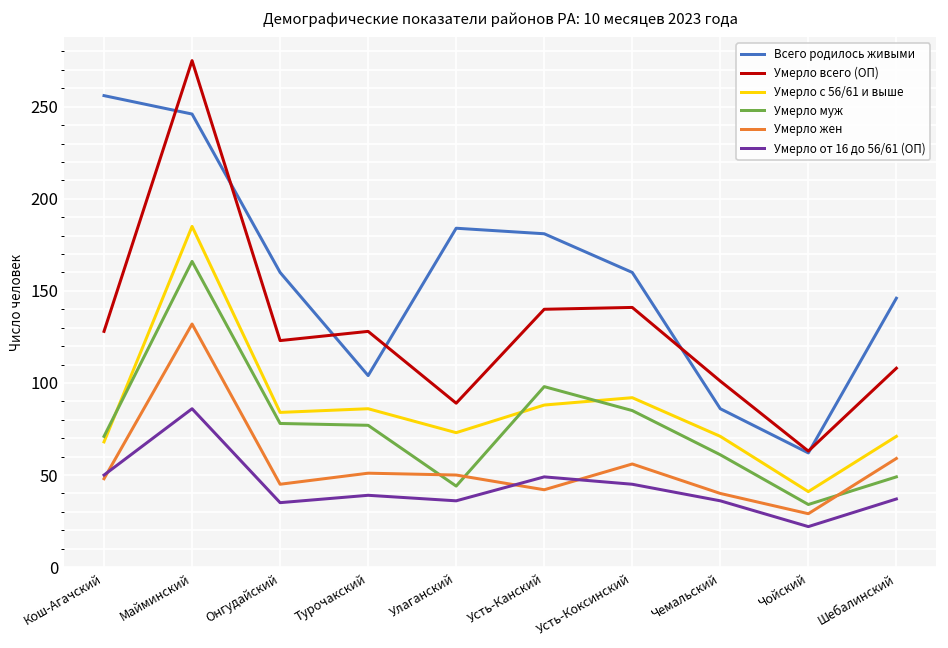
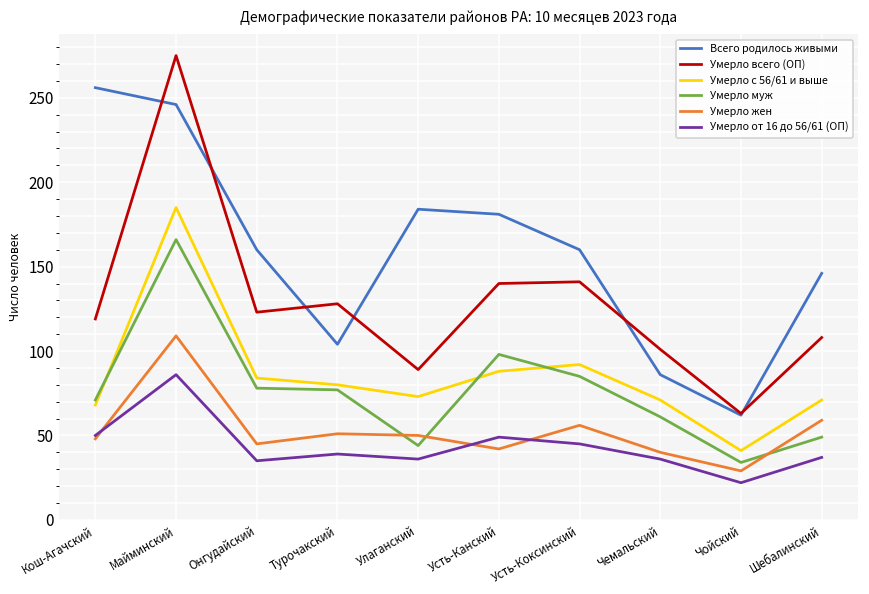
  {
    "Всего родилось живыми": {
      "Кош-Агачский": 256,
      "Майминский": 246,
      "Онгудайский": 160,
      "Турочакский": 104,
      "Улаганский": 184,
      "Усть-Канский": 181,
      "Усть-Коксинский": 160,
      "Чемальский": 86,
      "Шебалинский": 146
    },
    "Умерло всего (ОП)": {
-     "Кош-Агачский": 128,
+     "Кош-Агачский": 119,
      "Майминский": 275,
      "Онгудайский": 123,
      "Турочакский": 128,
      "Улаганский": 89,
      "Усть-Канский": 140,
      "Усть-Коксинский": 141,
      "Чемальский": 101,
      "Шебалинский": 108
    },
    "Умерло с 56/61 и выше": {
      "Кош-Агачский": 68,
      "Майминский": 185,
      "Онгудайский": 84,
-     "Турочакский": 86,
+     "Турочакский": 80,
      "Улаганский": 73,
      "Усть-Канский": 88,
      "Усть-Коксинский": 92,
      "Чемальский": 71,
      "Чойский": 41,
      "Шебалинский": 71
    },
    "Умерло муж": {
      "Кош-Агачский": 71,
      "Майминский": 166,
      "Онгудайский": 78,
      "Турочакский": 77,
      "Улаганский": 44,
      "Усть-Канский": 98,
      "Усть-Коксинский": 85,
      "Чемальский": 61,
      "Чойский": 34,
      "Шебалинский": 49
    },
    "Умерло жен": {
      "Кош-Агачский": 48,
-     "Майминский": 132,
+     "Майминский": 109,
      "Онгудайский": 45,
      "Турочакский": 51,
      "Улаганский": 50,
      "Усть-Канский": 42,
      "Усть-Коксинский": 56,
      "Чемальский": 40,
      "Чойский": 29,
      "Шебалинский": 59
    },
    "Умерло от 16 до 56/61 (ОП)": {
      "Кош-Агачский": 50,
      "Майминский": 86,
      "Онгудайский": 35,
      "Турочакский": 39,
      "Улаганский": 36,
      "Усть-Канский": 49,
      "Усть-Коксинский": 45,
      "Чемальский": 36,
      "Чойский": 22,
      "Шебалинский": 37
    }
  }
